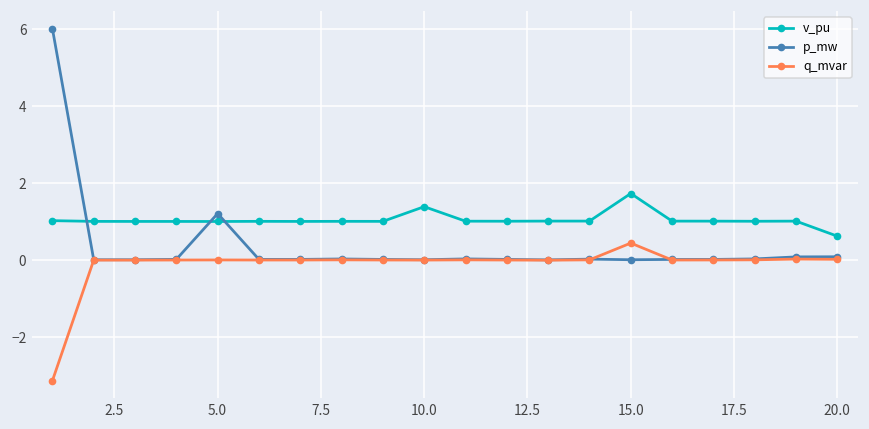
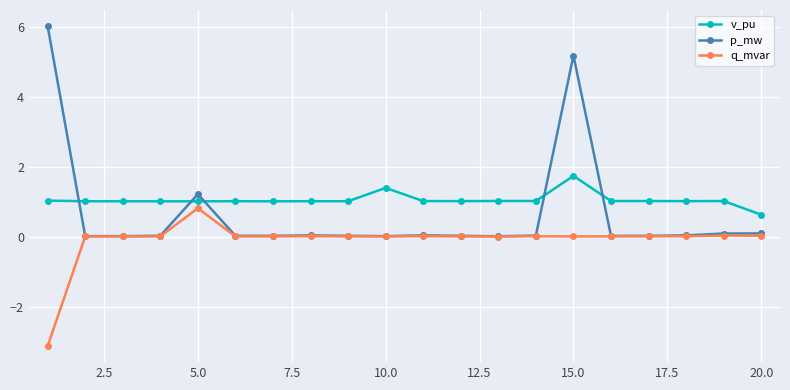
  {
    "v_pu": {
      "5.0": 1.0,
      "10.0": 1.4,
      "15.0": 1.7,
      "20.0": 0.6
    },
    "p_mw": {
      "5.0": 1.2,
-     "15.0": 0.0
+     "15.0": 5.2
    },
    "q_mvar": {
-     "5.0": 0.0,
-     "15.0": 0.4
+     "5.0": 0.8,
+     "15.0": 0.0
    }
  }
